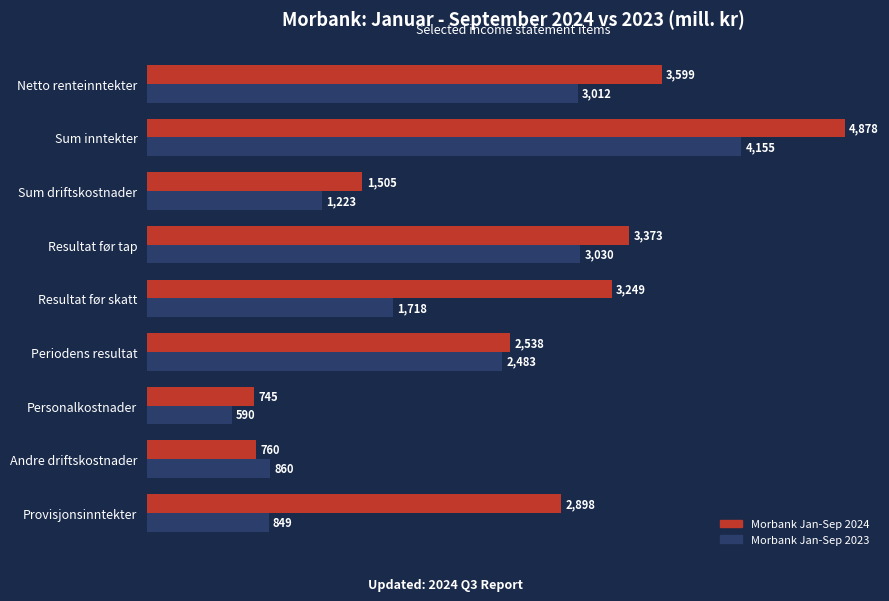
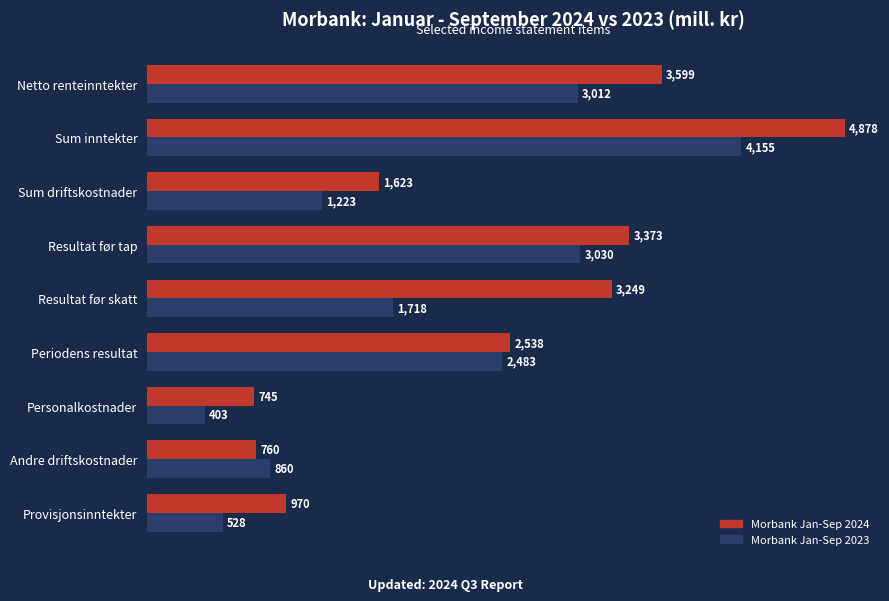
  {
    "Morbank Jan-Sep 2024": {
      "Netto renteinntekter": "3,599",
      "Sum inntekter": "4,878",
-     "Sum driftskostnader": "1,505",
+     "Sum driftskostnader": "1,623",
      "Resultat før tap": "3,373",
      "Resultat før skatt": "3,249",
      "Periodens resultat": "2,538",
      "Personalkostnader": "745",
      "Andre driftskostnader": "760",
-     "Provisjonsinntekter": "2,898"
+     "Provisjonsinntekter": "970"
    },
    "Morbank Jan-Sep 2023": {
      "Netto renteinntekter": "3,012",
      "Sum inntekter": "4,155",
      "Sum driftskostnader": "1,223",
      "Resultat før tap": "3,030",
      "Resultat før skatt": "1,718",
      "Periodens resultat": "2,483",
-     "Personalkostnader": "590",
+     "Personalkostnader": "403",
      "Andre driftskostnader": "860",
-     "Provisjonsinntekter": "849"
+     "Provisjonsinntekter": "528"
    }
  }
